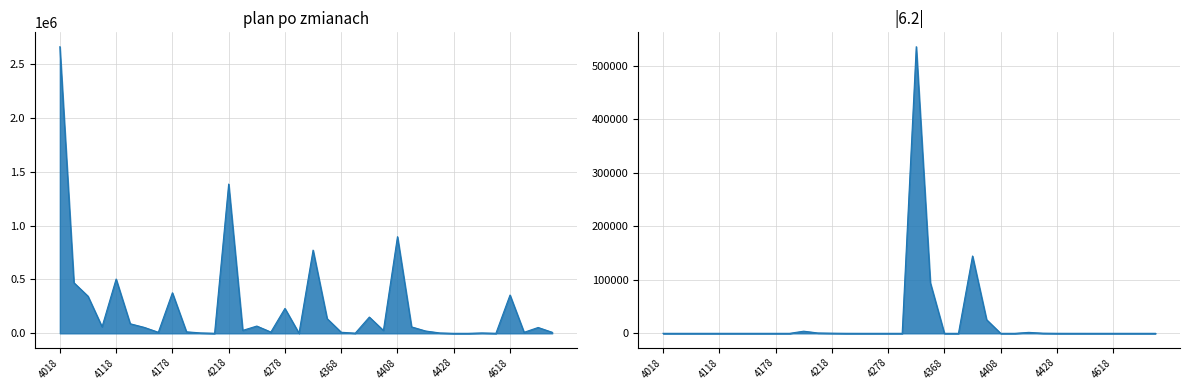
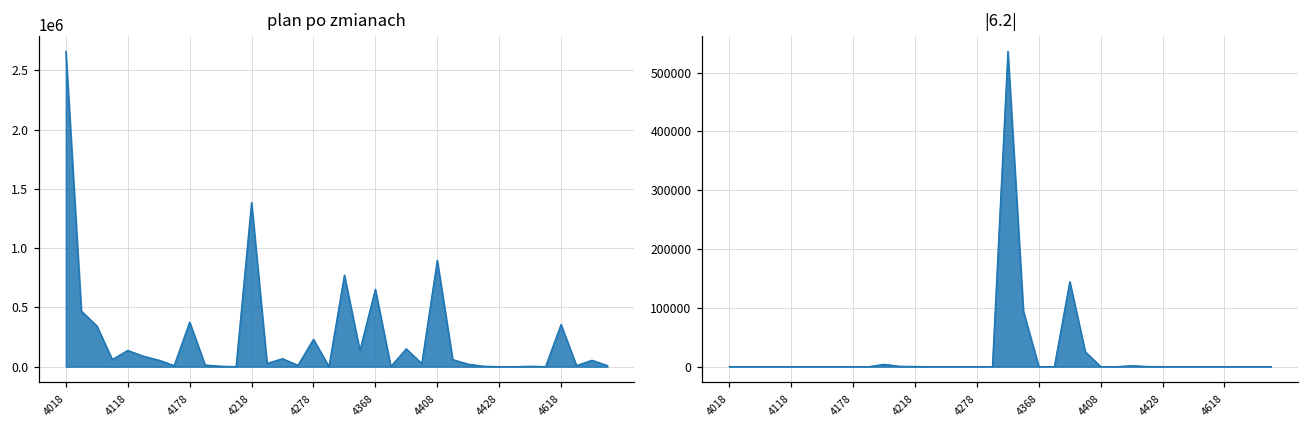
  {
    "plan po zmianach": {
      "4018": 2660000,
-     "4118": 500000,
+     "4118": 140000,
      "4178": 380000,
      "4218": 1390000,
      "4278": 230000,
-     "4368": 10000,
+     "4368": 650000,
      "4408": 900000,
      "4428": 0,
      "4618": 360000
    },
    "|6.2|": {
      "4018": 0,
      "4118": 0,
      "4178": 0,
      "4218": 0,
      "4278": 0,
      "4368": 0,
      "4408": 0,
      "4428": 0,
      "4618": 0
    }
  }
